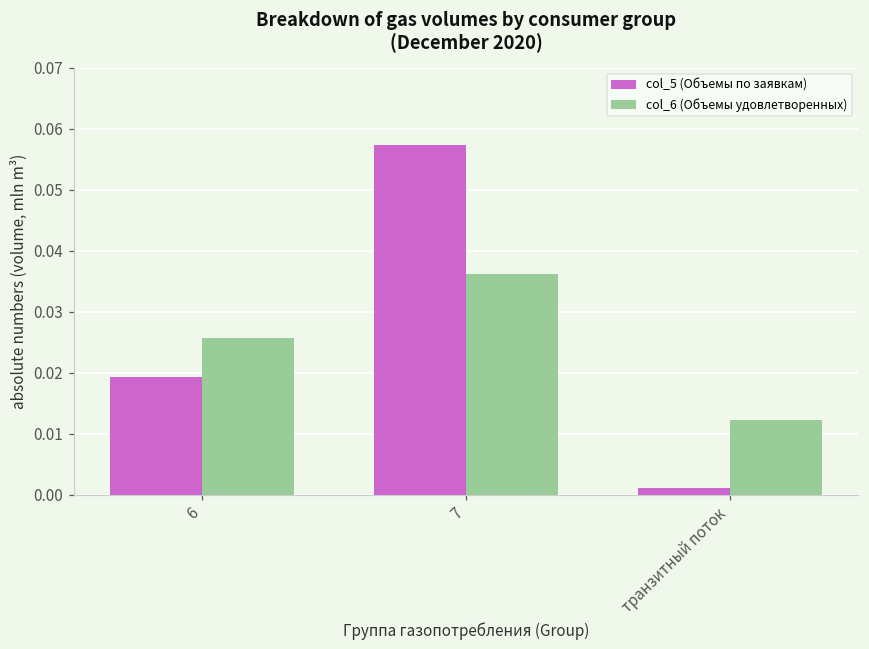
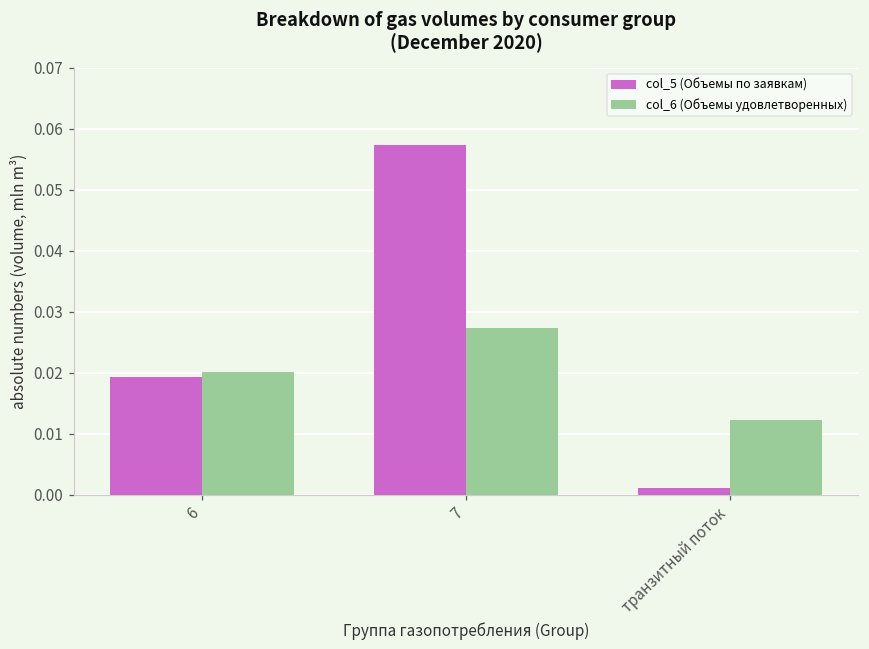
  {
    "col_5 (Объемы по заявкам)": {
      "6": 0.019,
      "7": 0.057,
      "транзитный поток": 0.001
    },
    "col_6 (Объемы удовлетворенных)": {
-     "6": 0.026,
-     "7": 0.036,
+     "6": 0.020,
+     "7": 0.027,
      "транзитный поток": 0.012
    }
  }
